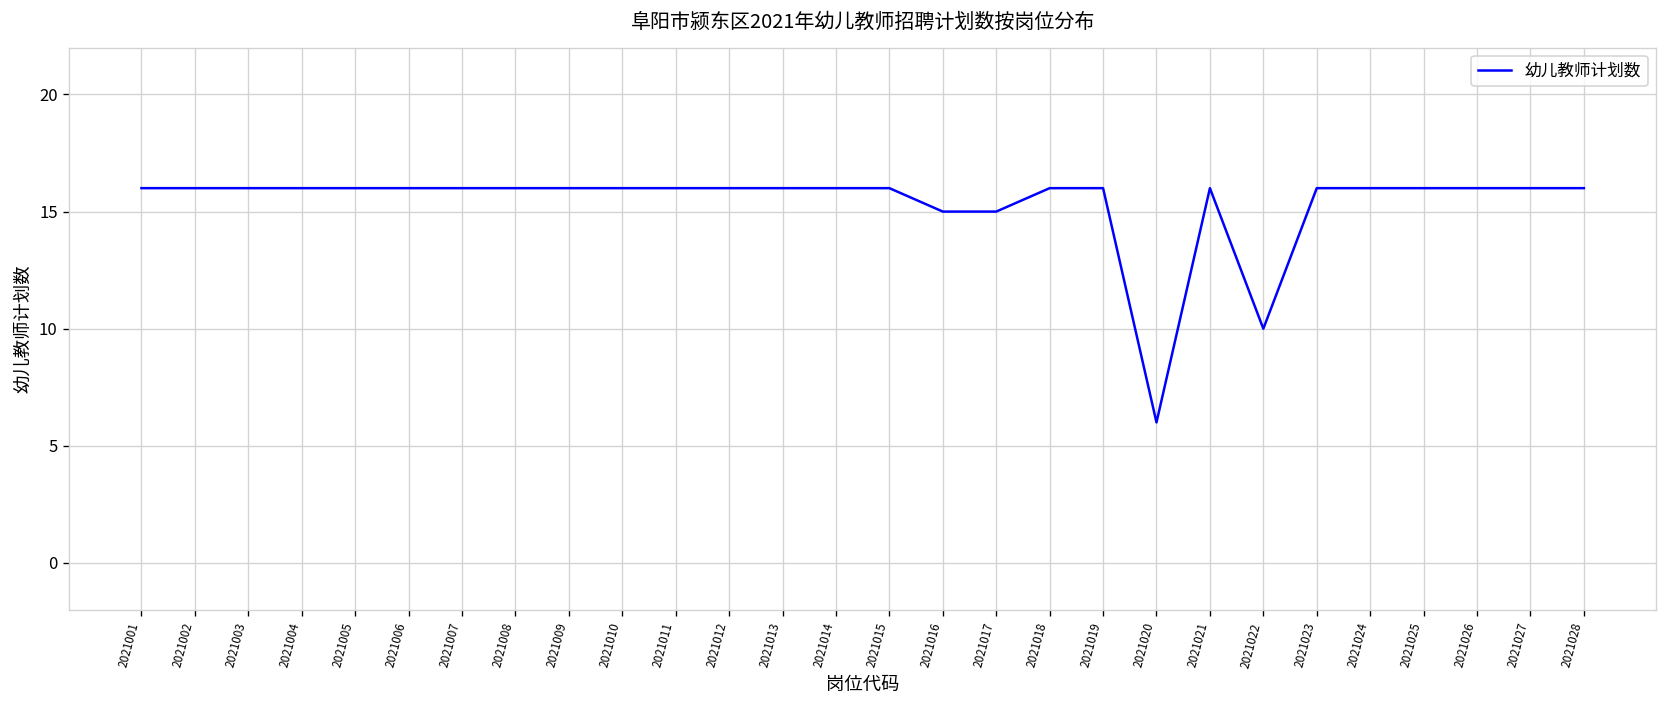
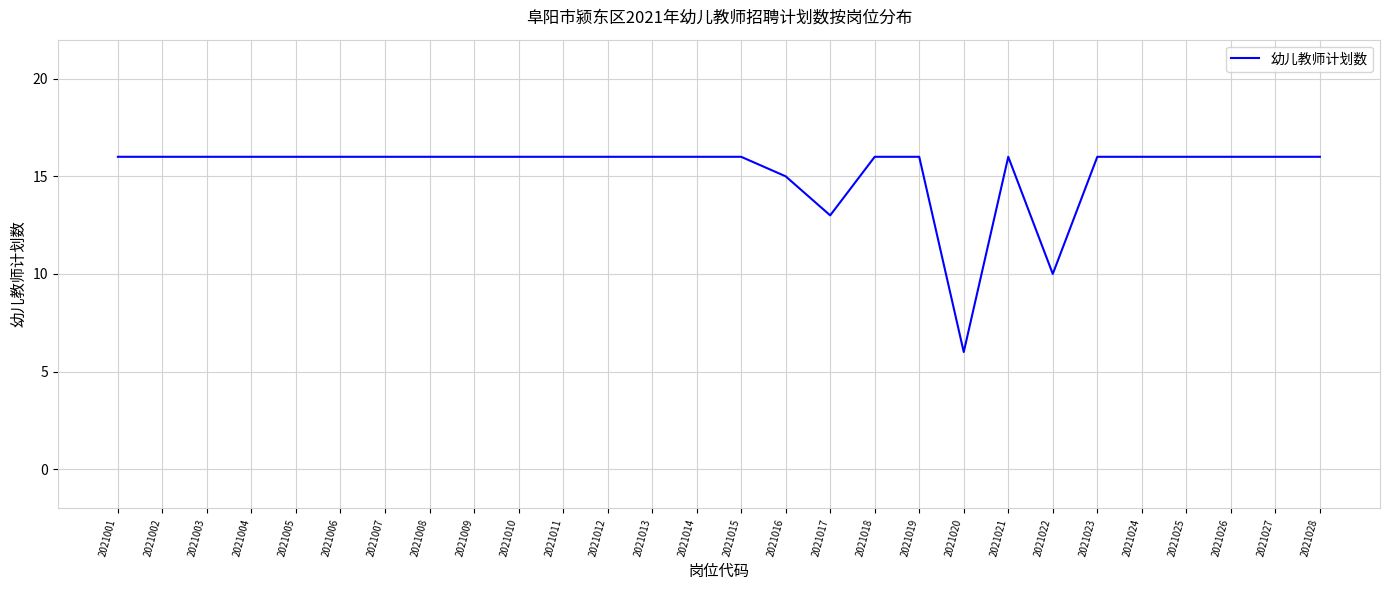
  {
    "2021001": 16,
    "2021002": 16,
    "2021003": 16,
    "2021004": 16,
    "2021005": 16,
    "2021006": 16,
    "2021007": 16,
    "2021008": 16,
    "2021009": 16,
    "2021010": 16,
    "2021011": 16,
    "2021012": 16,
    "2021013": 16,
    "2021014": 16,
    "2021015": 16,
    "2021016": 15,
-   "2021017": 15,
+   "2021017": 13,
    "2021018": 16,
    "2021019": 16,
    "2021020": 6,
    "2021021": 16,
    "2021022": 10,
    "2021023": 16,
    "2021024": 16,
    "2021025": 16,
    "2021026": 16,
    "2021027": 16,
    "2021028": 16
  }
